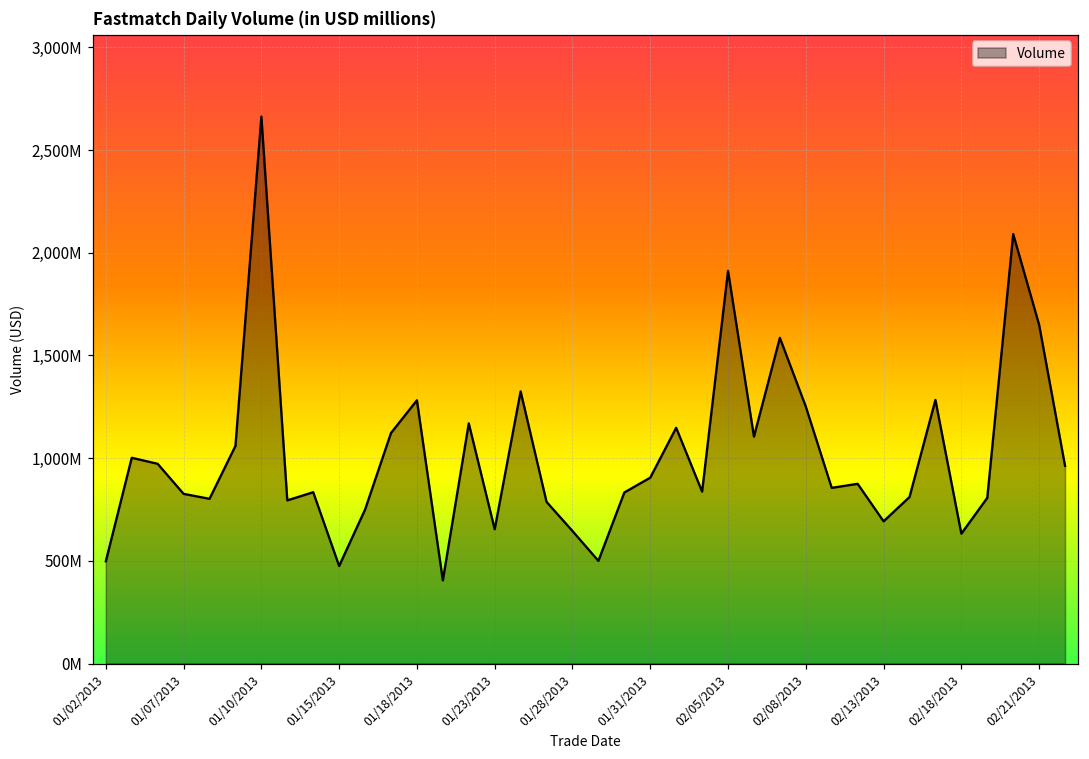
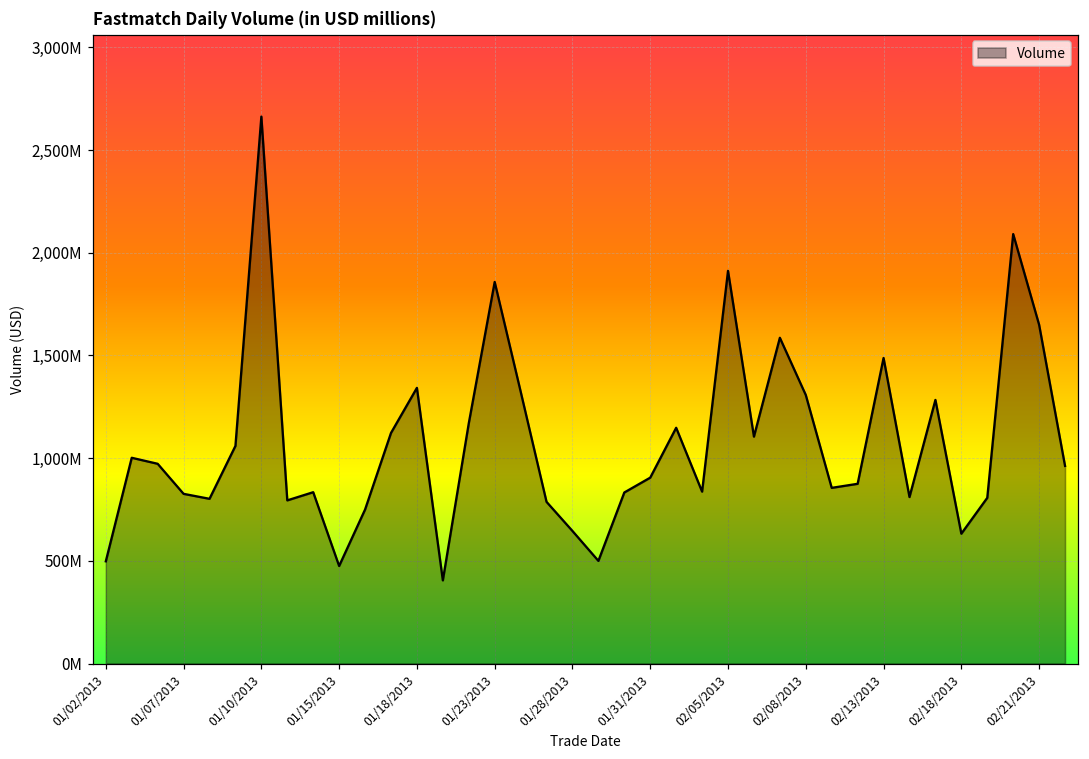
  {
    "01/02/2013": "500,000,000",
    "01/07/2013": "830,000,000",
    "01/10/2013": "2,660,000,000",
    "01/15/2013": "470,000,000",
-   "01/18/2013": "1,280,000,000",
-   "01/23/2013": "650,000,000",
+   "01/18/2013": "1,340,000,000",
+   "01/23/2013": "1,860,000,000",
    "01/28/2013": "650,000,000",
    "01/31/2013": "900,000,000",
    "02/05/2013": "1,910,000,000",
-   "02/08/2013": "1,250,000,000",
-   "02/13/2013": "690,000,000",
+   "02/08/2013": "1,310,000,000",
+   "02/13/2013": "1,490,000,000",
    "02/18/2013": "630,000,000",
    "02/21/2013": "1,650,000,000"
  }
